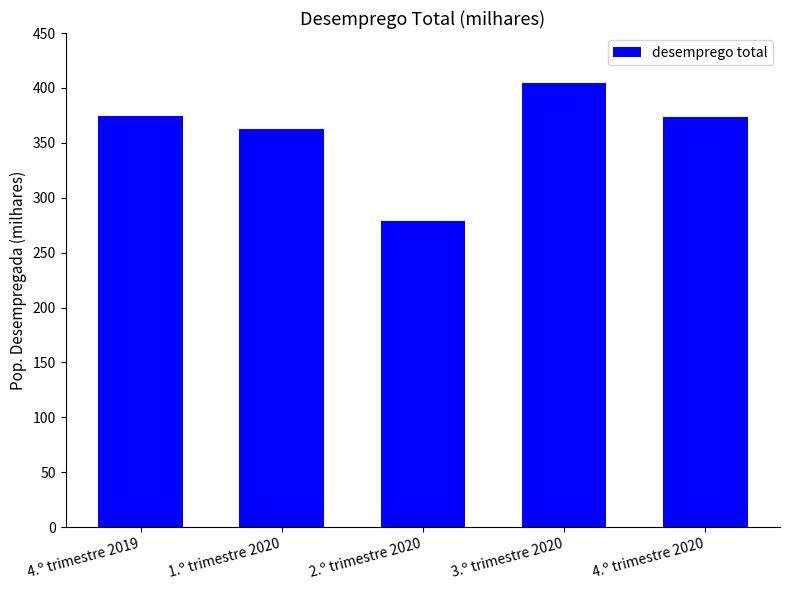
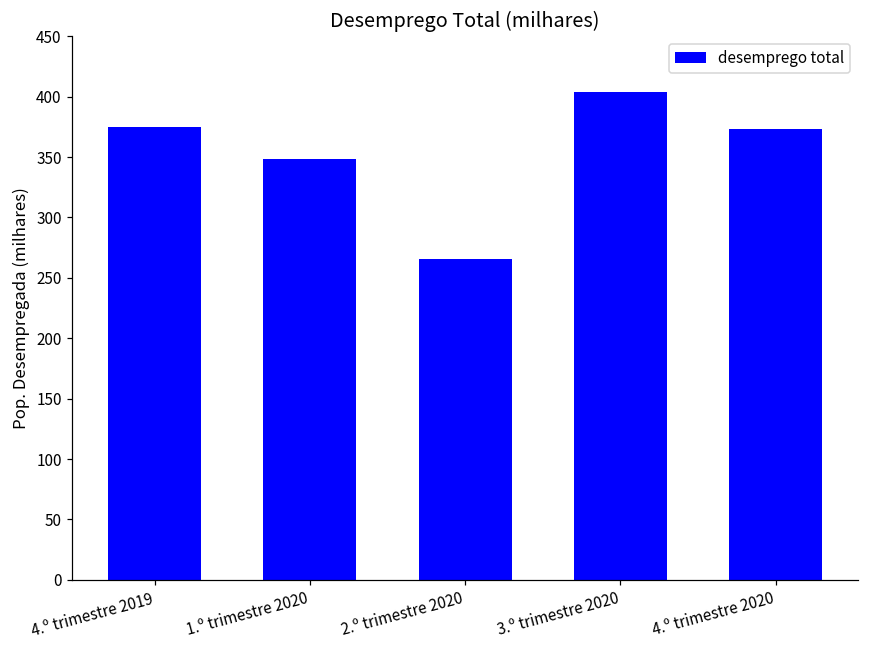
  {
    "4.º trimestre 2019": 375,
-   "1.º trimestre 2020": 362,
-   "2.º trimestre 2020": 278,
+   "1.º trimestre 2020": 348,
+   "2.º trimestre 2020": 266,
    "3.º trimestre 2020": 404,
    "4.º trimestre 2020": 373
  }
